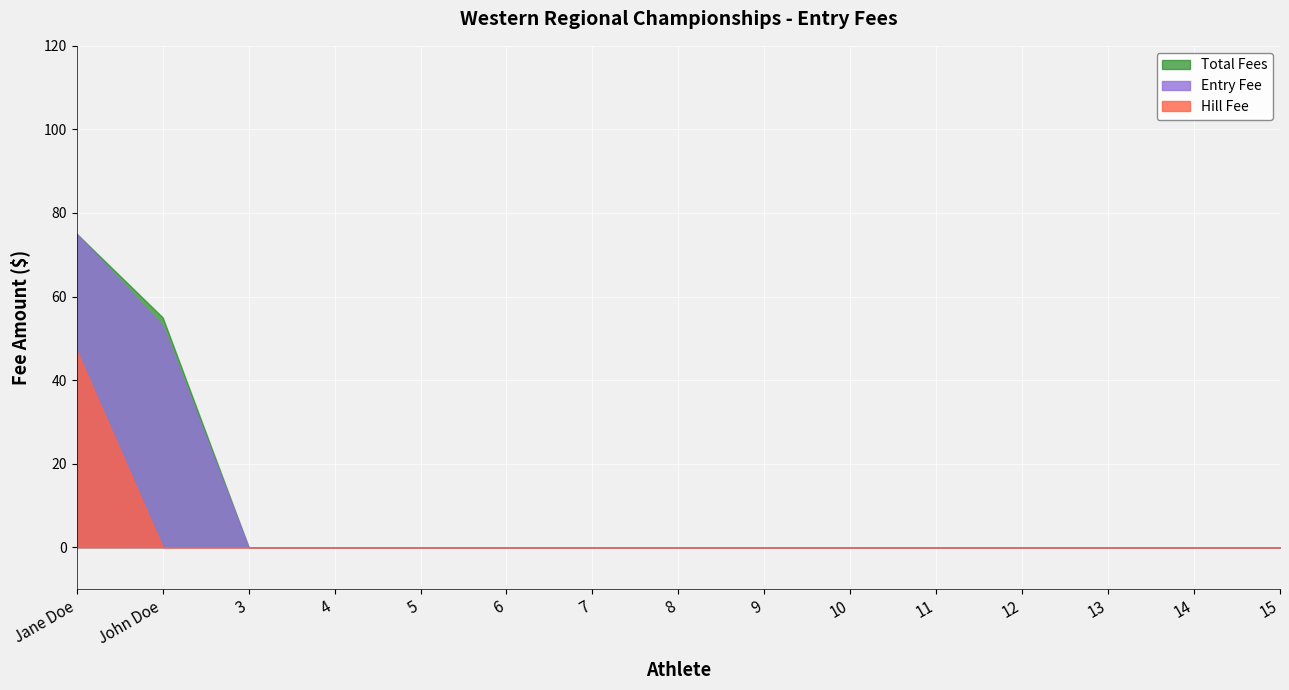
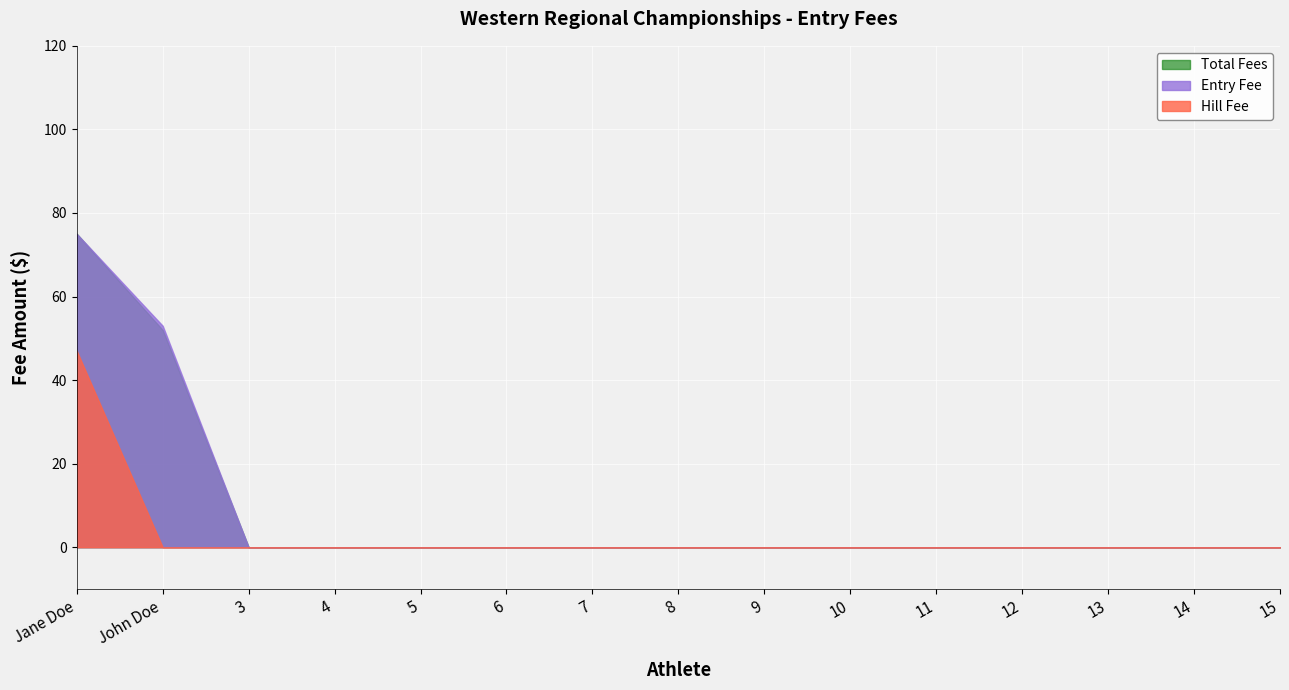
  {
    "Total Fees": {
-     "John Doe": 55
+     "John Doe": 52
    },
    "Entry Fee": {
      "John Doe": 53
    },
    "Hill Fee": {
      "Jane Doe": 47,
      "John Doe": 0
    }
  }
